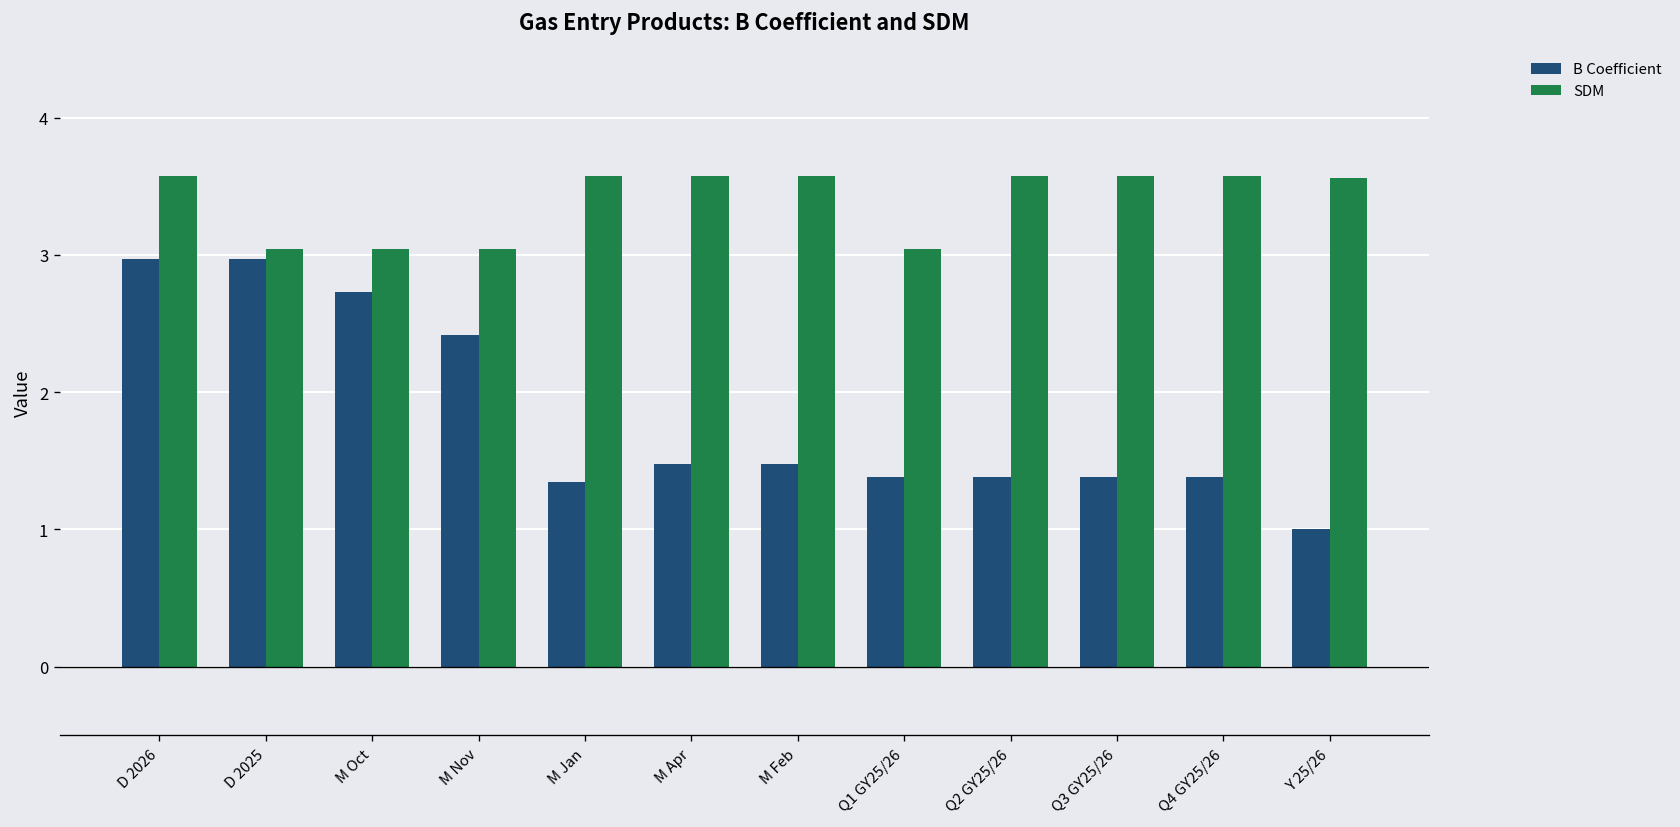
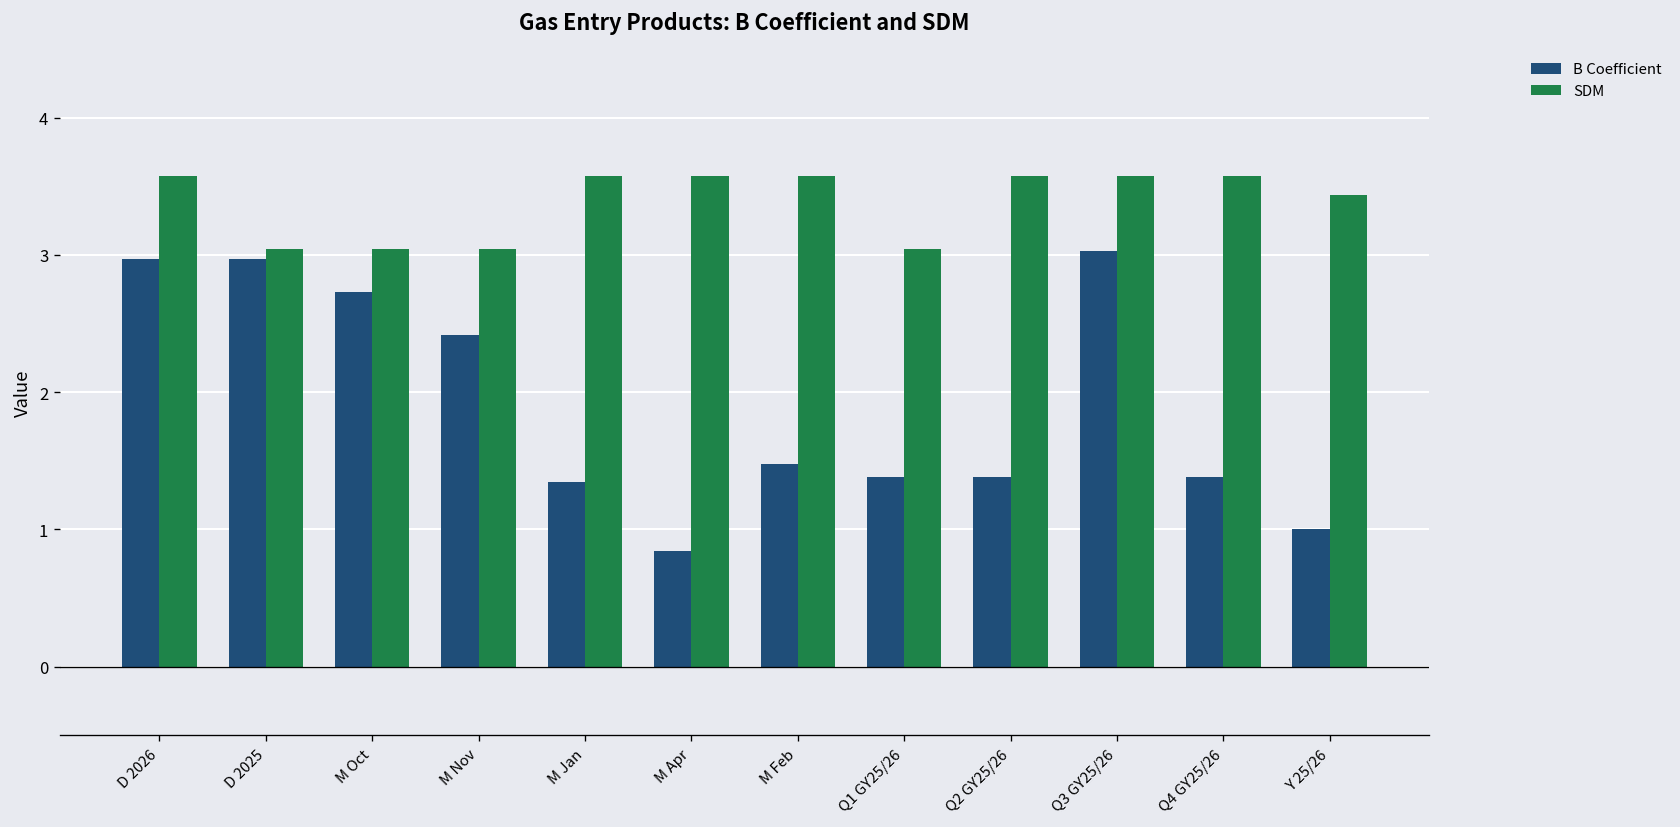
  {
    "B Coefficient": {
      "D 2026": 2.97,
      "D 2025": 2.97,
      "M Oct": 2.73,
      "M Nov": 2.42,
      "M Jan": 1.34,
-     "M Apr": 1.48,
+     "M Apr": 0.84,
      "M Feb": 1.48,
      "Q1 GY25/26": 1.38,
      "Q2 GY25/26": 1.38,
-     "Q3 GY25/26": 1.38,
+     "Q3 GY25/26": 3.03,
      "Q4 GY25/26": 1.38,
      "Y 25/26": 1.00
    },
    "SDM": {
      "D 2026": 3.57,
      "D 2025": 3.04,
      "M Oct": 3.04,
      "M Nov": 3.04,
      "M Jan": 3.57,
      "M Apr": 3.57,
      "M Feb": 3.57,
      "Q1 GY25/26": 3.04,
      "Q2 GY25/26": 3.57,
      "Q3 GY25/26": 3.57,
      "Q4 GY25/26": 3.57,
-     "Y 25/26": 3.56
+     "Y 25/26": 3.44
    }
  }
